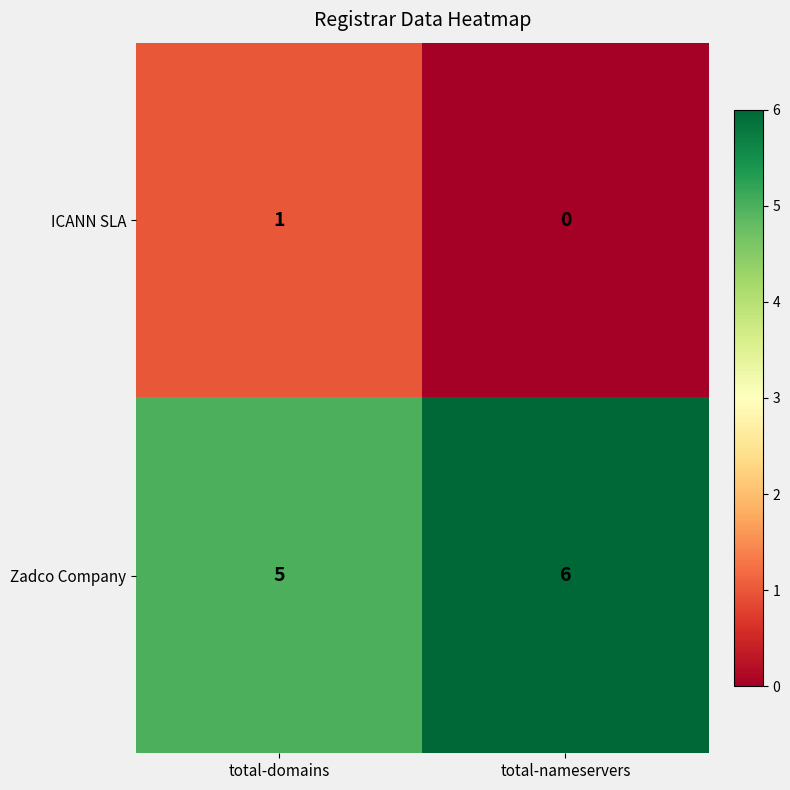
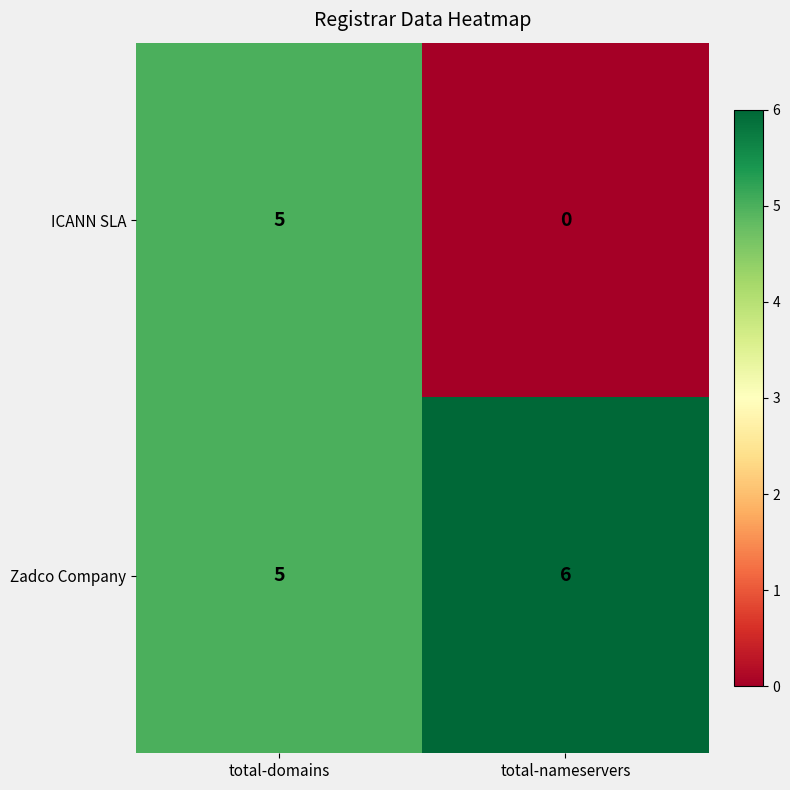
  {
    "ICANN SLA": {
-     "total-domains": 1,
+     "total-domains": 5,
      "total-nameservers": 0
    },
    "Zadco Company": {
      "total-domains": 5,
      "total-nameservers": 6
    }
  }
